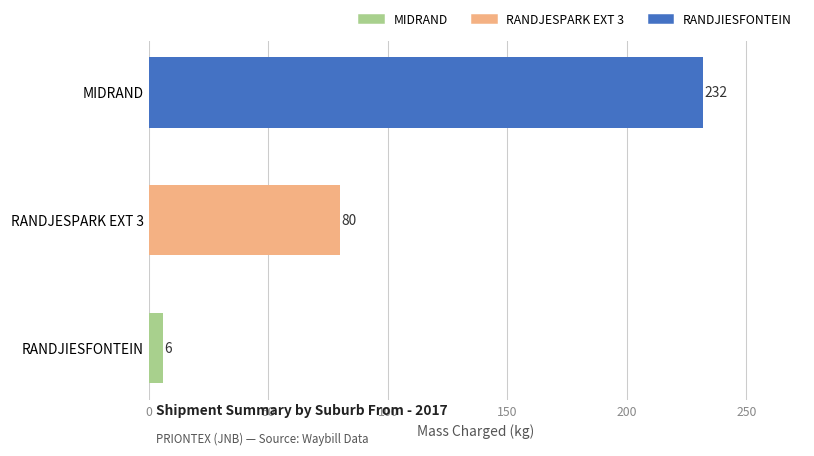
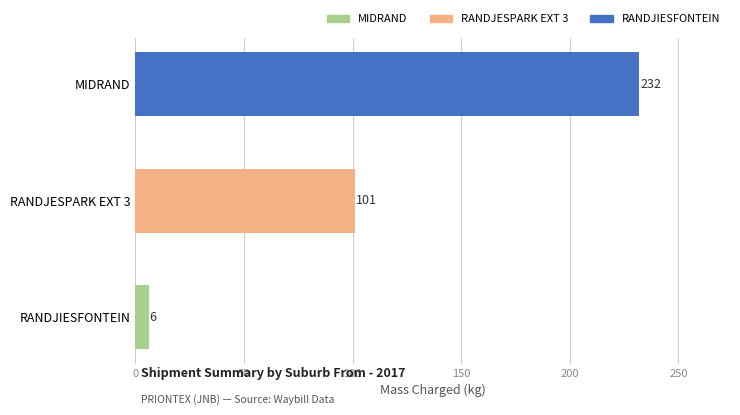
  {
    "MIDRAND": 232,
-   "RANDJESPARK EXT 3": 80,
+   "RANDJESPARK EXT 3": 101,
    "RANDJIESFONTEIN": 6
  }
